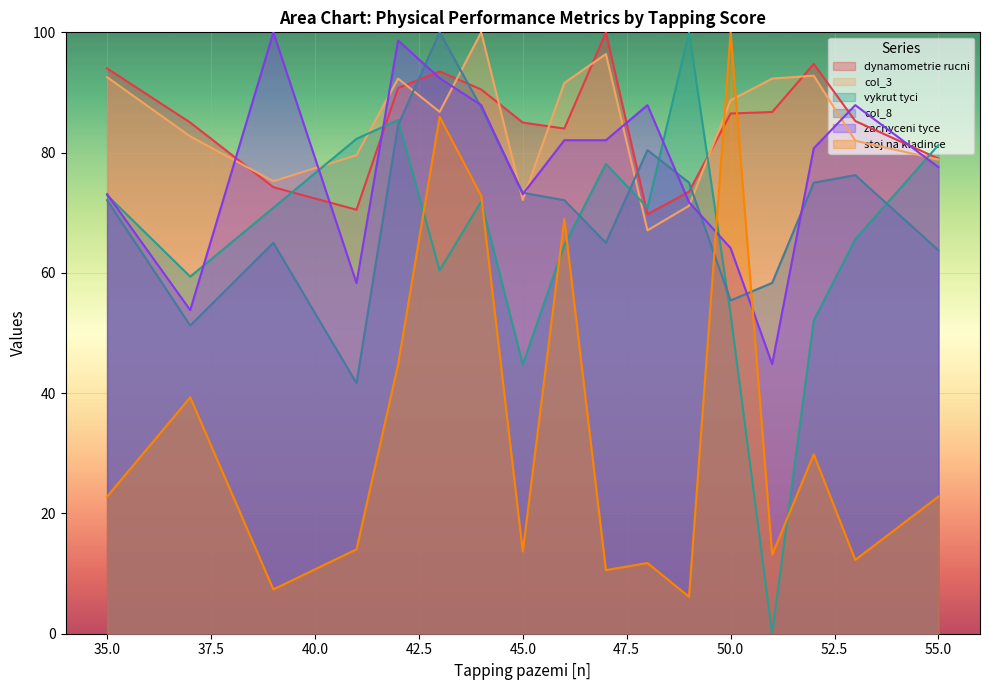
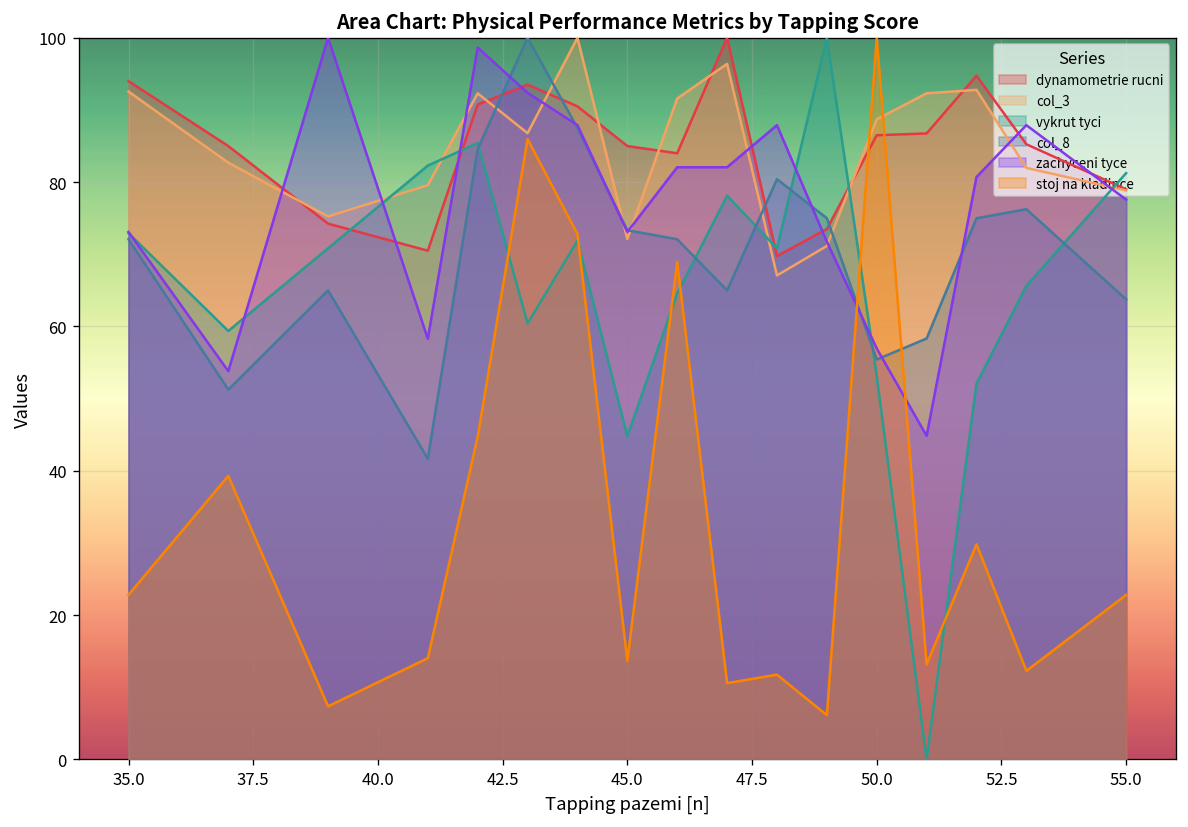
  {
    "zachyceni tyce": {
-     "50.0": 64,
+     "50.0": 57,
      "55.0": 78
    }
  }
